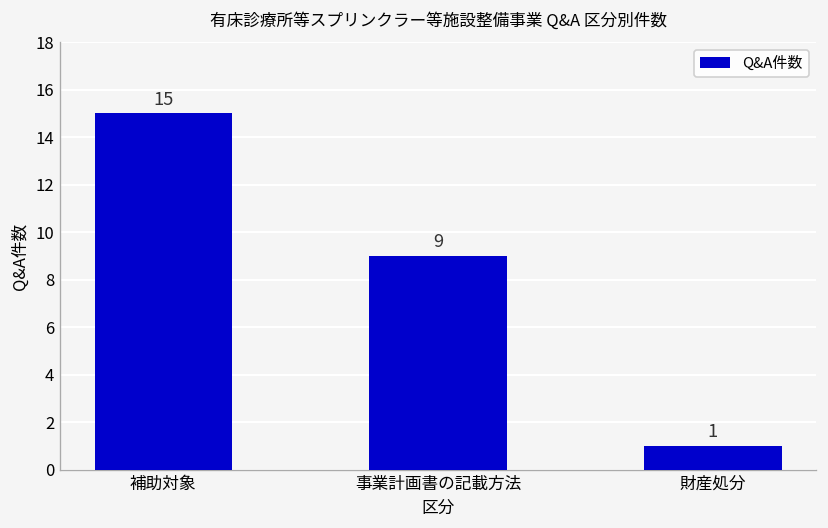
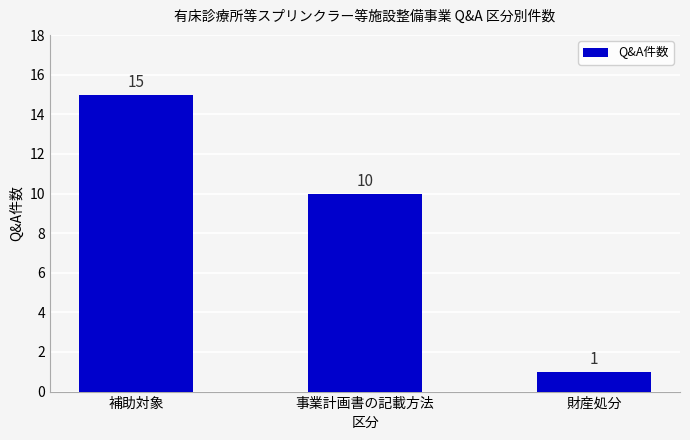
  {
    "補助対象": 15,
-   "事業計画書の記載方法": 9,
+   "事業計画書の記載方法": 10,
    "財産処分": 1
  }
